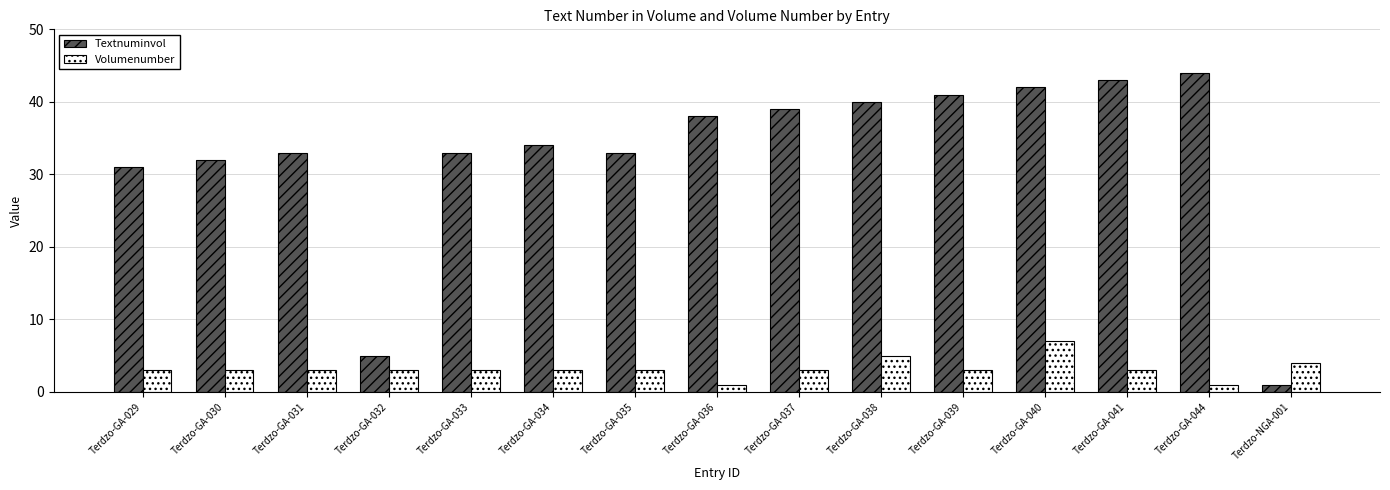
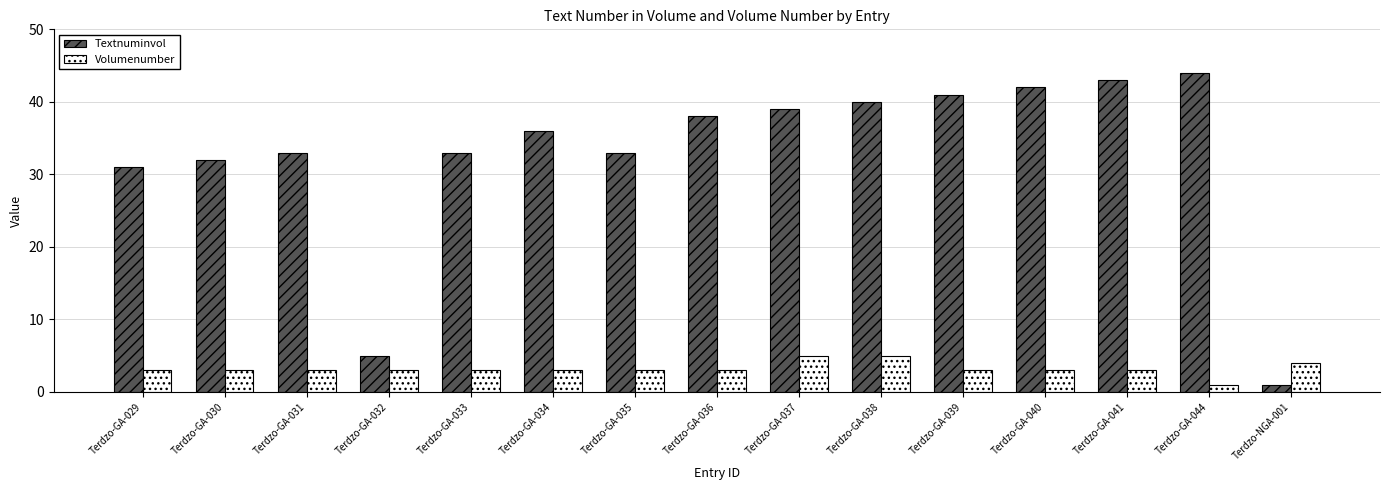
  {
    "Textnuminvol": {
      "Terdzo-GA-029": 31,
      "Terdzo-GA-030": 32,
      "Terdzo-GA-031": 33,
      "Terdzo-GA-032": 5,
      "Terdzo-GA-033": 33,
-     "Terdzo-GA-034": 34,
+     "Terdzo-GA-034": 36,
      "Terdzo-GA-035": 33,
      "Terdzo-GA-036": 38,
      "Terdzo-GA-037": 39,
      "Terdzo-GA-038": 40,
      "Terdzo-GA-039": 41,
      "Terdzo-GA-040": 42,
      "Terdzo-GA-041": 43,
      "Terdzo-GA-044": 44,
      "Terdzo-NGA-001": 1
    },
    "Volumenumber": {
      "Terdzo-GA-029": 3,
      "Terdzo-GA-030": 3,
      "Terdzo-GA-031": 3,
      "Terdzo-GA-032": 3,
      "Terdzo-GA-033": 3,
      "Terdzo-GA-034": 3,
      "Terdzo-GA-035": 3,
-     "Terdzo-GA-036": 1,
-     "Terdzo-GA-037": 3,
+     "Terdzo-GA-036": 3,
+     "Terdzo-GA-037": 5,
      "Terdzo-GA-038": 5,
      "Terdzo-GA-039": 3,
-     "Terdzo-GA-040": 7,
+     "Terdzo-GA-040": 3,
      "Terdzo-GA-041": 3,
      "Terdzo-GA-044": 1,
      "Terdzo-NGA-001": 4
    }
  }
